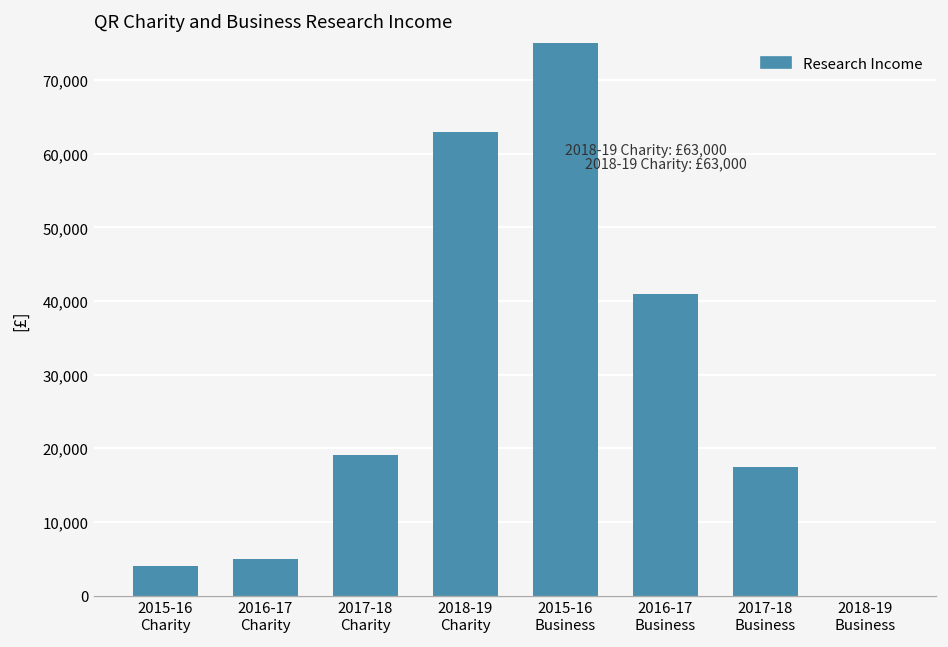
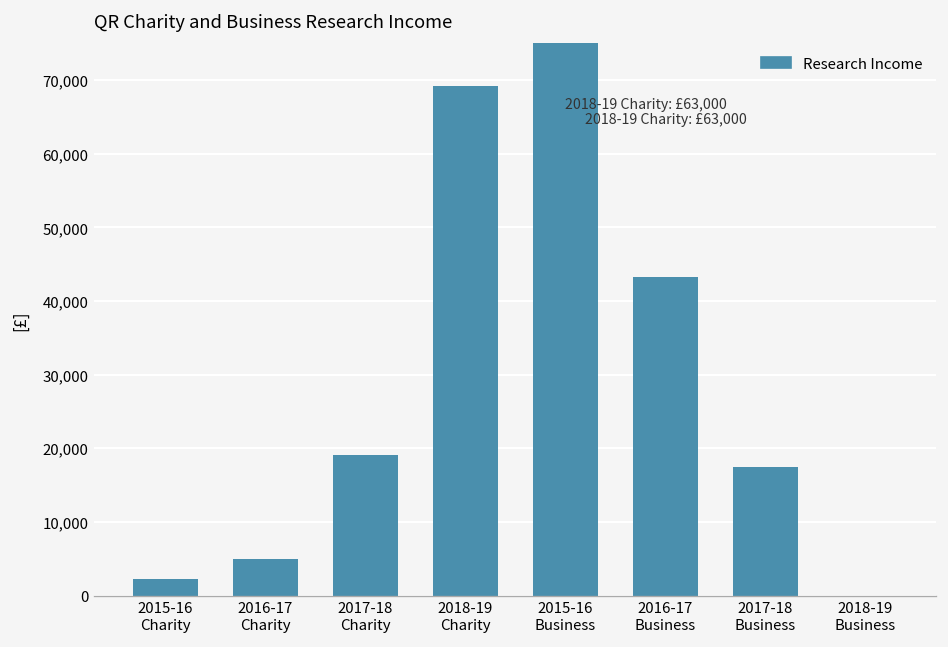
  {
-   "2015-16 Charity": "4,000",
+   "2015-16 Charity": "2,000",
    "2016-17 Charity": "5,000",
    "2017-18 Charity": "19,000",
-   "2018-19 Charity": "63,000",
-   "2016-17 Business": "41,000",
+   "2018-19 Charity": "69,000",
+   "2016-17 Business": "43,000",
    "2017-18 Business": "17,000",
    "2018-19 Business": "0"
  }
